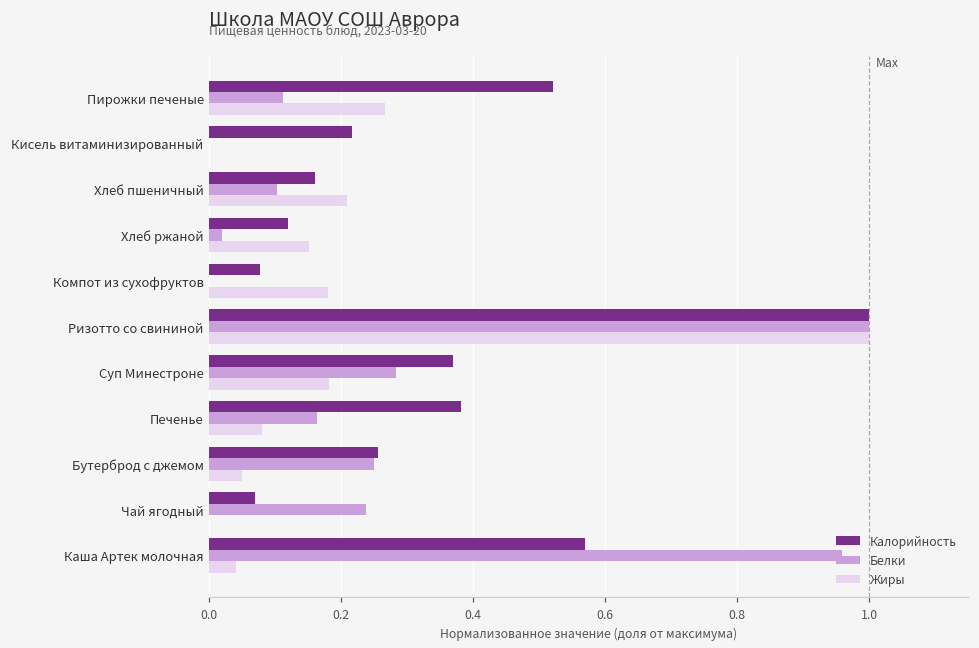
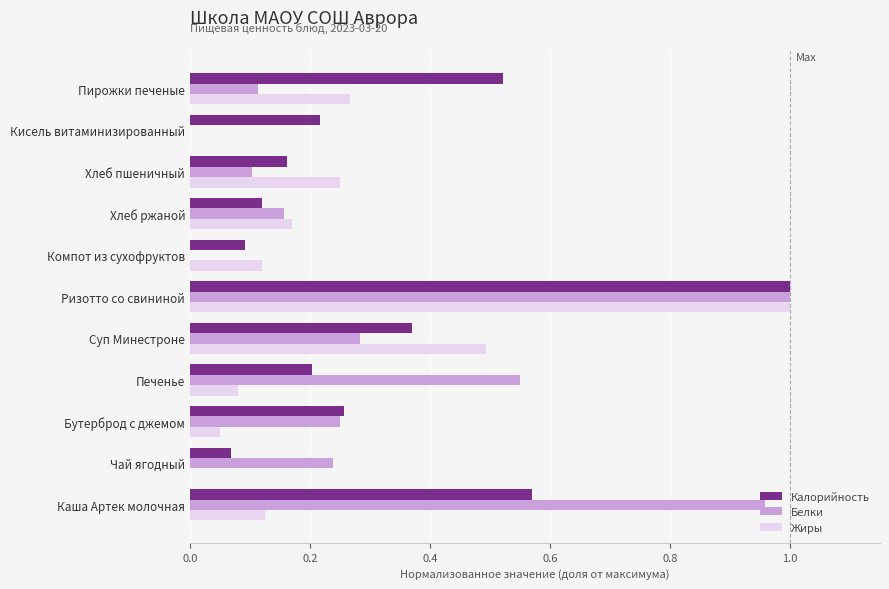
  {
    "Калорийность": {
      "Пирожки печеные": 0.52,
      "Кисель витаминизированный": 0.22,
      "Хлеб пшеничный": 0.16,
      "Хлеб ржаной": 0.12,
-     "Компот из сухофруктов": 0.08,
+     "Компот из сухофруктов": 0.09,
      "Ризотто со свининой": 1.00,
      "Суп Минестроне": 0.37,
-     "Печенье": 0.38,
+     "Печенье": 0.20,
      "Бутерброд с джемом": 0.26,
      "Чай ягодный": 0.07,
      "Каша Артек молочная": 0.57
    },
    "Белки": {
      "Пирожки печеные": 0.11,
      "Кисель витаминизированный": 0.00,
      "Хлеб пшеничный": 0.10,
-     "Хлеб ржаной": 0.02,
+     "Хлеб ржаной": 0.16,
      "Компот из сухофруктов": 0.00,
      "Ризотто со свининой": 1.00,
      "Суп Минестроне": 0.28,
-     "Печенье": 0.16,
+     "Печенье": 0.55,
      "Бутерброд с джемом": 0.25,
      "Чай ягодный": 0.24,
      "Каша Артек молочная": 0.96
    },
    "Жиры": {
      "Пирожки печеные": 0.27,
      "Кисель витаминизированный": 0.00,
-     "Хлеб пшеничный": 0.21,
-     "Хлеб ржаной": 0.15,
-     "Компот из сухофруктов": 0.18,
+     "Хлеб пшеничный": 0.25,
+     "Хлеб ржаной": 0.17,
+     "Компот из сухофруктов": 0.12,
      "Ризотто со свининой": 1.00,
-     "Суп Минестроне": 0.18,
+     "Суп Минестроне": 0.49,
      "Печенье": 0.08,
      "Бутерброд с джемом": 0.05,
      "Чай ягодный": 0.00,
-     "Каша Артек молочная": 0.04
+     "Каша Артек молочная": 0.13
    }
  }
